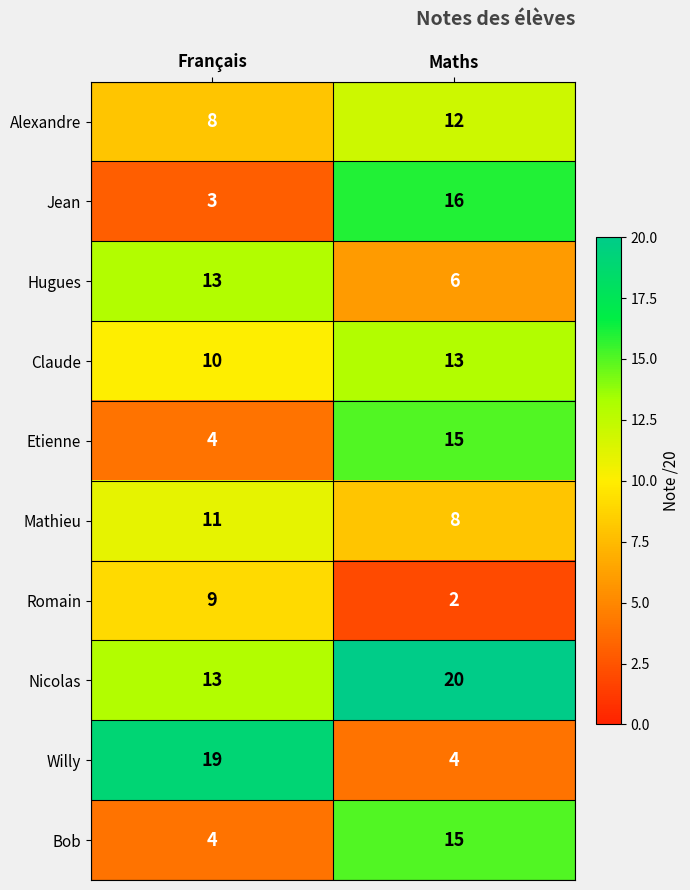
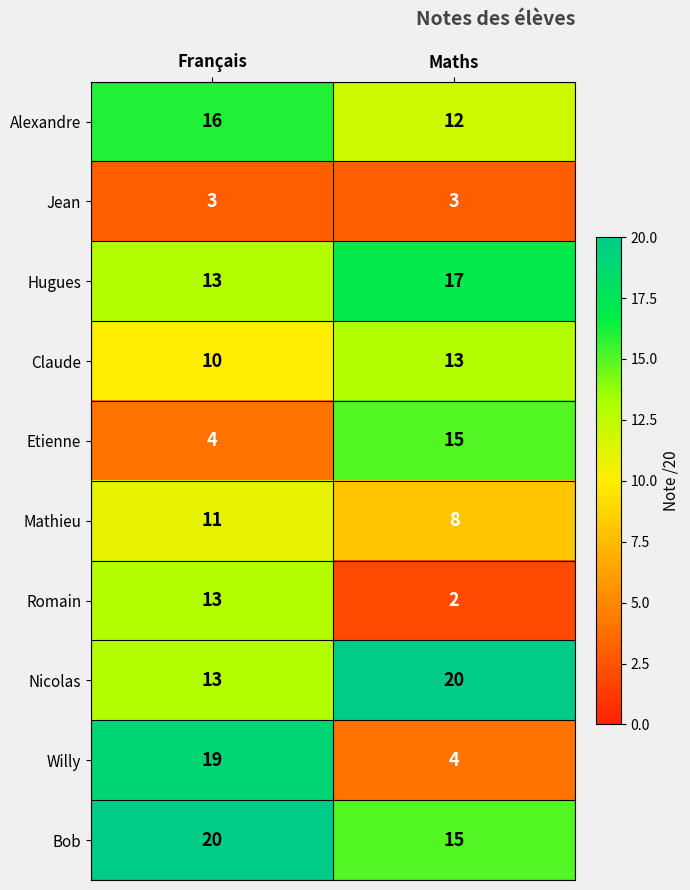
  {
    "Alexandre": {
-     "Français": 8,
+     "Français": 16,
      "Maths": 12
    },
    "Jean": {
      "Français": 3,
-     "Maths": 16
+     "Maths": 3
    },
    "Hugues": {
      "Français": 13,
-     "Maths": 6
+     "Maths": 17
    },
    "Claude": {
      "Français": 10,
      "Maths": 13
    },
    "Etienne": {
      "Français": 4,
      "Maths": 15
    },
    "Mathieu": {
      "Français": 11,
      "Maths": 8
    },
    "Romain": {
-     "Français": 9,
+     "Français": 13,
      "Maths": 2
    },
    "Nicolas": {
      "Français": 13,
      "Maths": 20
    },
    "Willy": {
      "Français": 19,
      "Maths": 4
    },
    "Bob": {
-     "Français": 4,
+     "Français": 20,
      "Maths": 15
    }
  }
